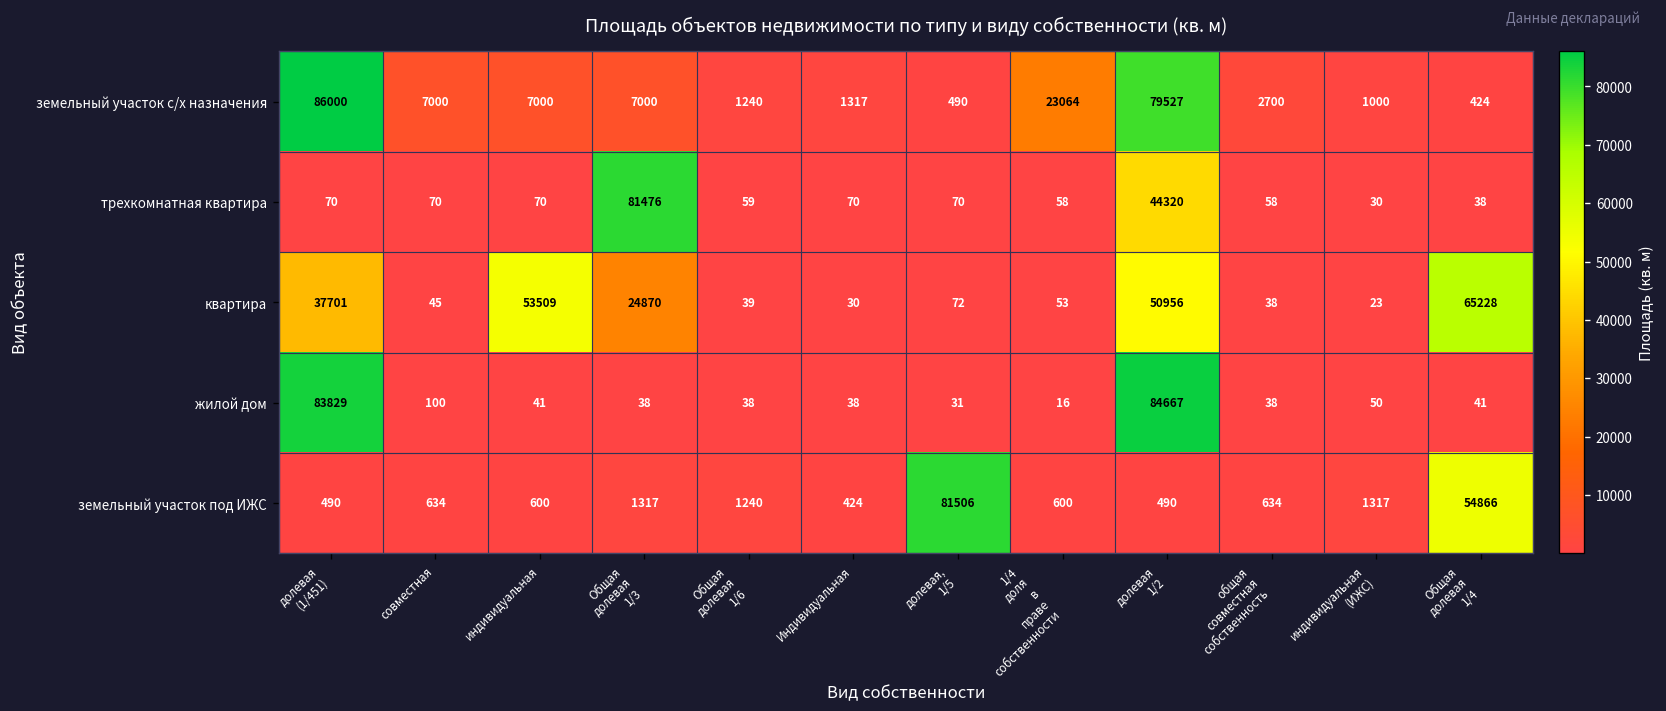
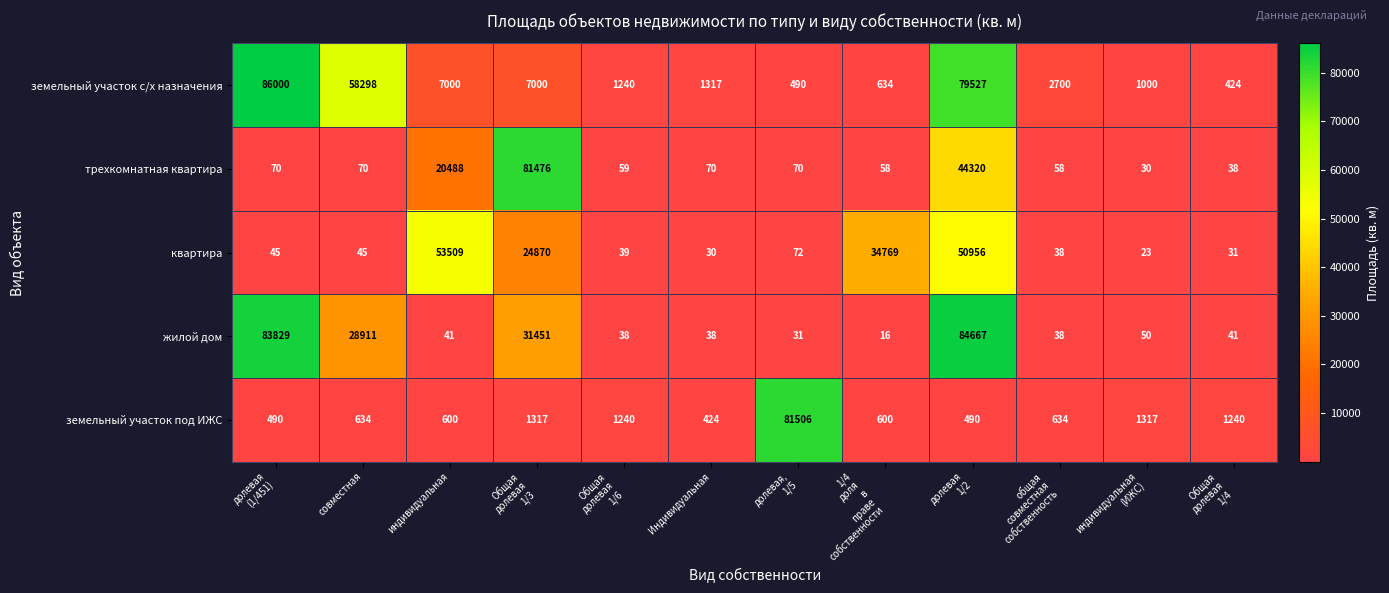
  {
    "земельный участок с/х назначения": {
      "долевая (1/451)": 86000,
-     "совместная": 7000,
+     "совместная": 58298,
      "индивидуальная": 7000,
      "Общая долевая 1/3": 7000,
      "Общая долевая 1/6": 1240,
      "Индивидуальная": 1317,
      "долевая, 1/5": 490,
-     "1/4 доля в праве собственности": 23064,
+     "1/4 доля в праве собственности": 634,
      "долевая 1/2": 79527,
      "общая совместная собственность": 2700,
      "индивидуальная (ИЖС)": 1000,
      "Общая долевая 1/4": 424
    },
    "трехкомнатная квартира": {
      "долевая (1/451)": 70,
      "совместная": 70,
-     "индивидуальная": 70,
+     "индивидуальная": 20488,
      "Общая долевая 1/3": 81476,
      "Общая долевая 1/6": 59,
      "Индивидуальная": 70,
      "долевая, 1/5": 70,
      "1/4 доля в праве собственности": 58,
      "долевая 1/2": 44320,
      "общая совместная собственность": 58,
      "индивидуальная (ИЖС)": 30,
      "Общая долевая 1/4": 38
    },
    "квартира": {
-     "долевая (1/451)": 37701,
+     "долевая (1/451)": 45,
      "совместная": 45,
      "индивидуальная": 53509,
      "Общая долевая 1/3": 24870,
      "Общая долевая 1/6": 39,
      "Индивидуальная": 30,
      "долевая, 1/5": 72,
-     "1/4 доля в праве собственности": 53,
+     "1/4 доля в праве собственности": 34769,
      "долевая 1/2": 50956,
      "общая совместная собственность": 38,
      "индивидуальная (ИЖС)": 23,
-     "Общая долевая 1/4": 65228
+     "Общая долевая 1/4": 31
    },
    "жилой дом": {
      "долевая (1/451)": 83829,
-     "совместная": 100,
+     "совместная": 28911,
      "индивидуальная": 41,
-     "Общая долевая 1/3": 38,
+     "Общая долевая 1/3": 31451,
      "Общая долевая 1/6": 38,
      "Индивидуальная": 38,
      "долевая, 1/5": 31,
      "1/4 доля в праве собственности": 16,
      "долевая 1/2": 84667,
      "общая совместная собственность": 38,
      "индивидуальная (ИЖС)": 50,
      "Общая долевая 1/4": 41
    },
    "земельный участок под ИЖС": {
      "долевая (1/451)": 490,
      "совместная": 634,
      "индивидуальная": 600,
      "Общая долевая 1/3": 1317,
      "Общая долевая 1/6": 1240,
      "Индивидуальная": 424,
      "долевая, 1/5": 81506,
      "1/4 доля в праве собственности": 600,
      "долевая 1/2": 490,
      "общая совместная собственность": 634,
      "индивидуальная (ИЖС)": 1317,
-     "Общая долевая 1/4": 54866
+     "Общая долевая 1/4": 1240
    }
  }
